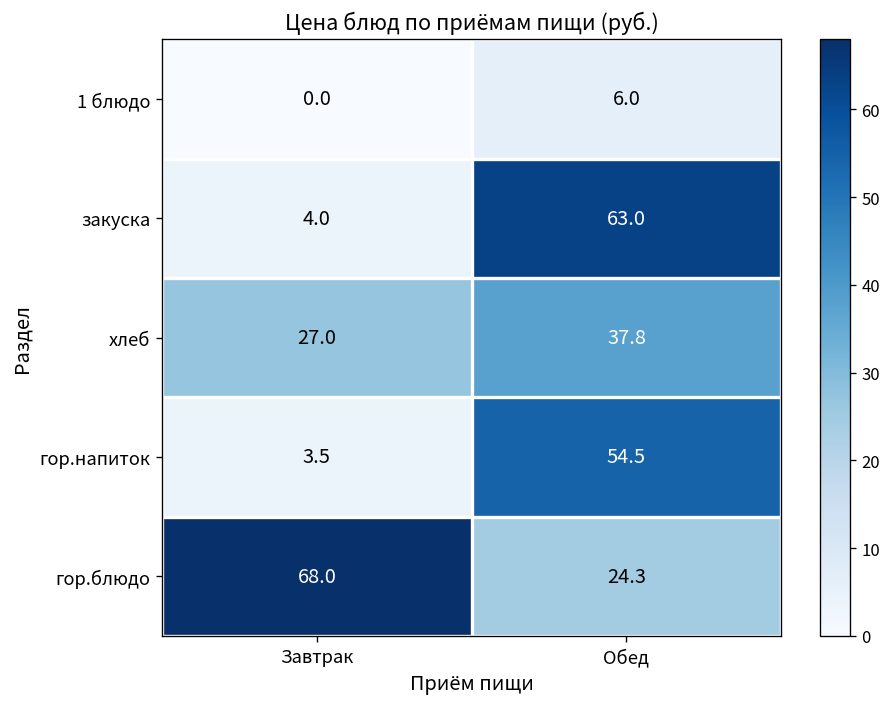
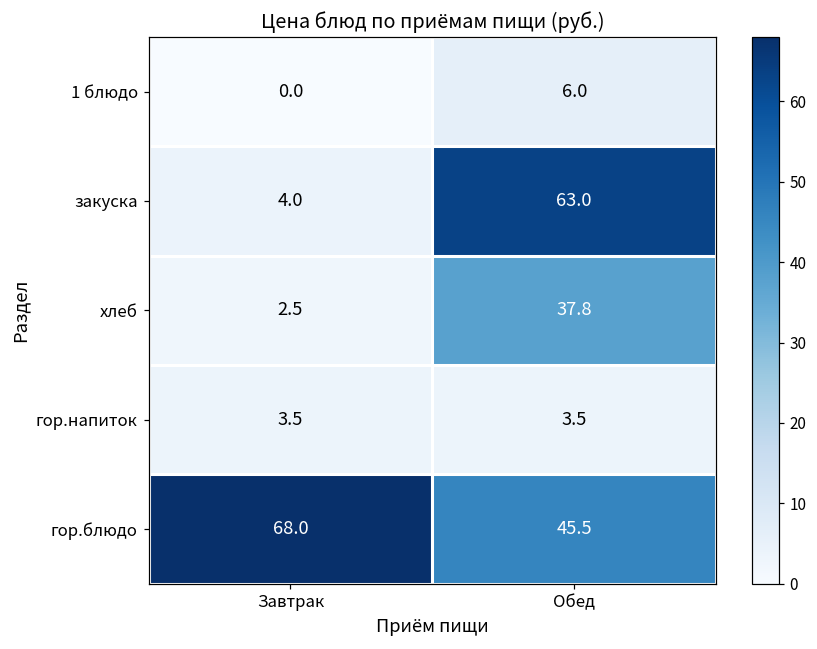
  {
    "1 блюдо": {
      "Завтрак": 0.0,
      "Обед": 6.0
    },
    "закуска": {
      "Завтрак": 4.0,
      "Обед": 63.0
    },
    "хлеб": {
-     "Завтрак": 27.0,
+     "Завтрак": 2.5,
      "Обед": 37.8
    },
    "гор.напиток": {
      "Завтрак": 3.5,
-     "Обед": 54.5
+     "Обед": 3.5
    },
    "гор.блюдо": {
      "Завтрак": 68.0,
-     "Обед": 24.3
+     "Обед": 45.5
    }
  }
